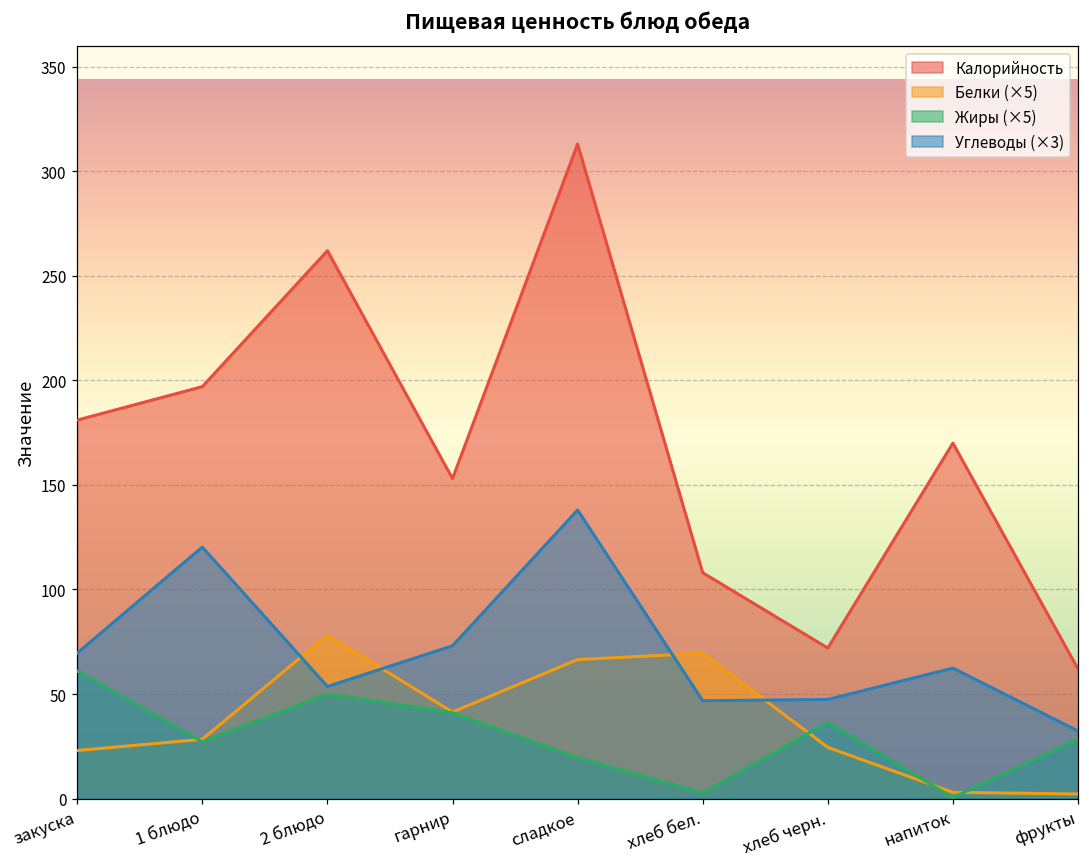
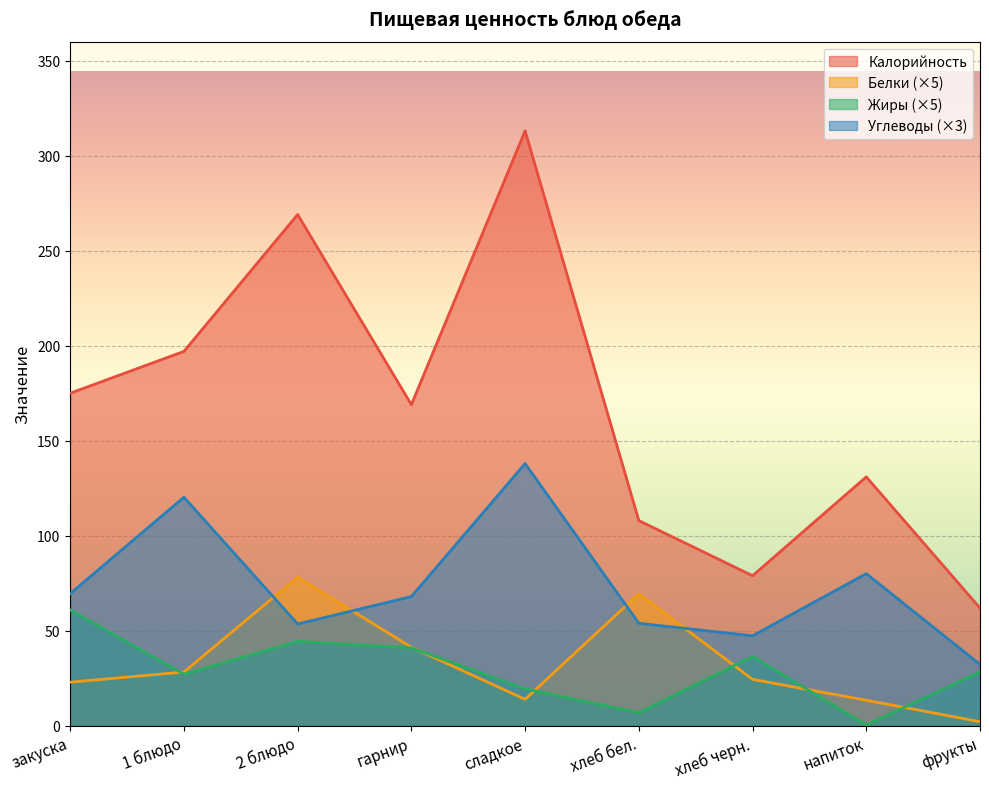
  {
    "Калорийность": {
-     "закуска": 181,
+     "закуска": 175,
      "1 блюдо": 197,
-     "2 блюдо": 262,
-     "гарнир": 153,
+     "2 блюдо": 269,
+     "гарнир": 169,
      "сладкое": 313,
      "хлеб бел.": 108,
-     "хлеб черн.": 72,
-     "напиток": 170,
+     "хлеб черн.": 79,
+     "напиток": 131,
      "фрукты": 62
    },
    "Белки (×5)": {
      "закуска": 23,
      "2 блюдо": 78,
-     "сладкое": 67,
+     "сладкое": 14,
      "хлеб бел.": 70,
      "хлеб черн.": 25,
-     "напиток": 3,
+     "напиток": 14,
      "фрукты": 2
    },
    "Жиры (×5)": {
      "закуска": 61,
-     "2 блюдо": 50,
+     "2 блюдо": 45,
      "сладкое": 20,
-     "хлеб бел.": 3,
+     "хлеб бел.": 7,
      "хлеб черн.": 37,
      "напиток": 0,
      "фрукты": 28
    },
    "Углеводы (×3)": {
      "закуска": 70,
      "1 блюдо": 120,
      "2 блюдо": 54,
-     "гарнир": 73,
+     "гарнир": 68,
      "сладкое": 138,
-     "хлеб бел.": 47,
+     "хлеб бел.": 54,
      "хлеб черн.": 47,
-     "напиток": 62,
+     "напиток": 80,
      "фрукты": 32
    }
  }
